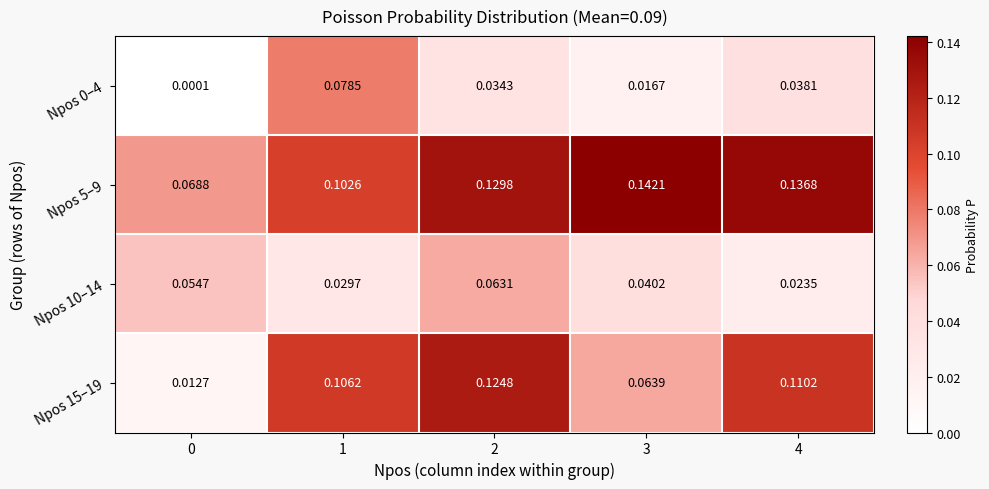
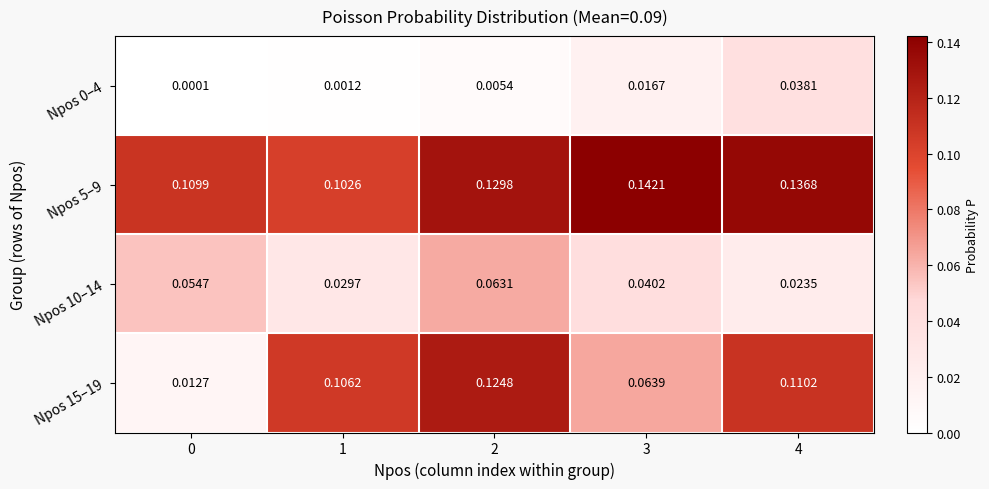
  {
    "Npos 0–4": {
      "0": 0.0001,
-     "1": 0.0785,
-     "2": 0.0343,
+     "1": 0.0012,
+     "2": 0.0054,
      "3": 0.0167,
      "4": 0.0381
    },
    "Npos 5–9": {
-     "0": 0.0688,
+     "0": 0.1099,
      "1": 0.1026,
      "2": 0.1298,
      "3": 0.1421,
      "4": 0.1368
    },
    "Npos 10–14": {
      "0": 0.0547,
      "1": 0.0297,
      "2": 0.0631,
      "3": 0.0402,
      "4": 0.0235
    },
    "Npos 15–19": {
      "0": 0.0127,
      "1": 0.1062,
      "2": 0.1248,
      "3": 0.0639,
      "4": 0.1102
    }
  }
